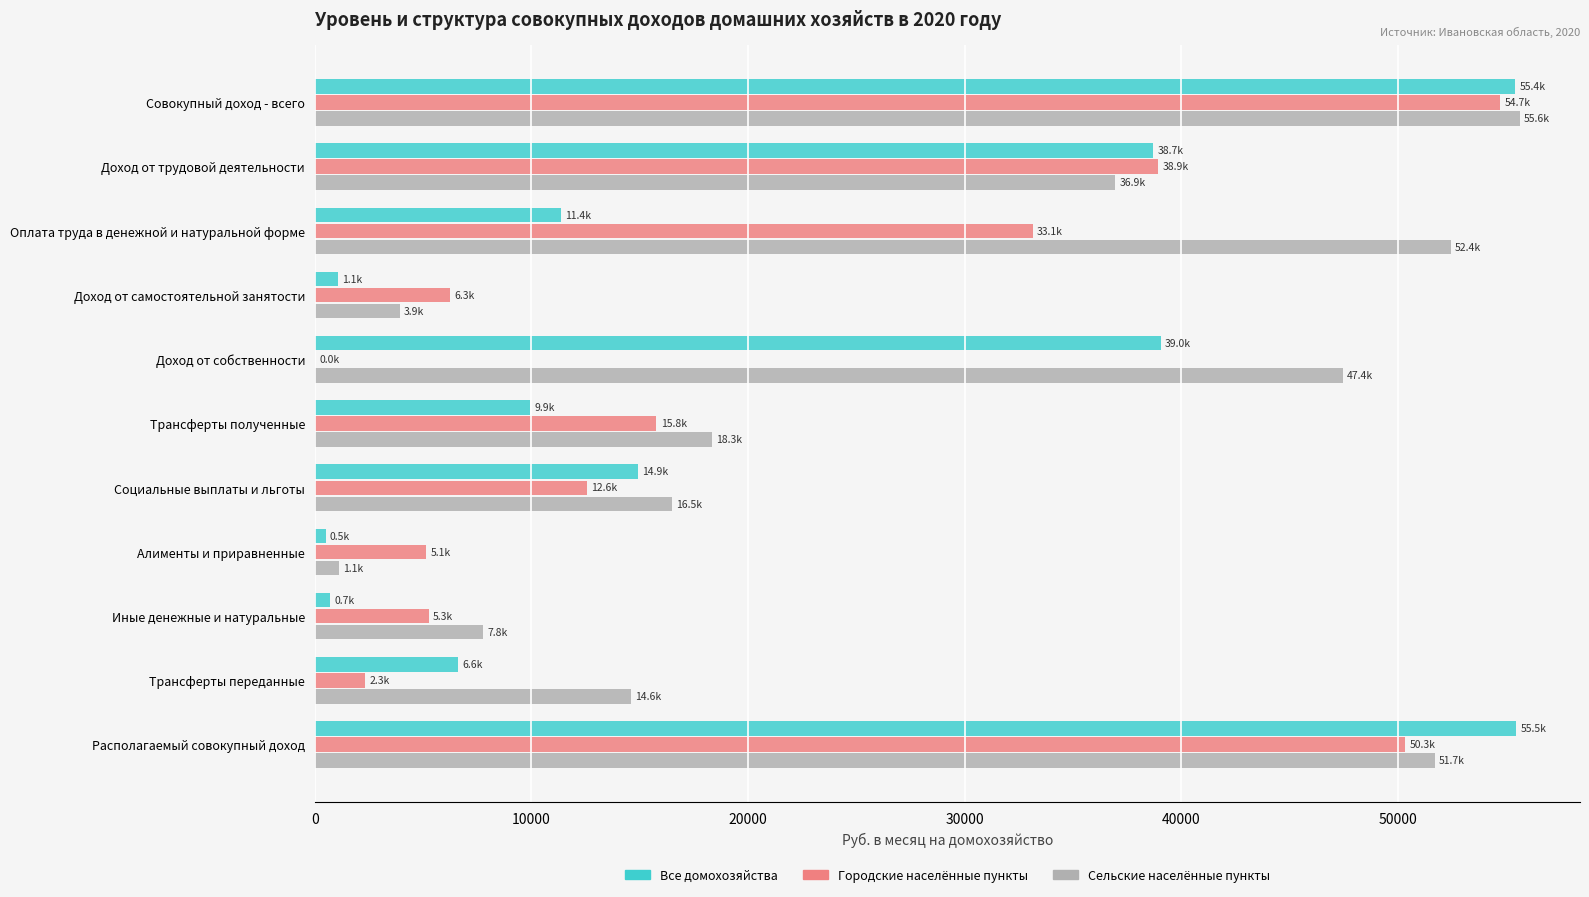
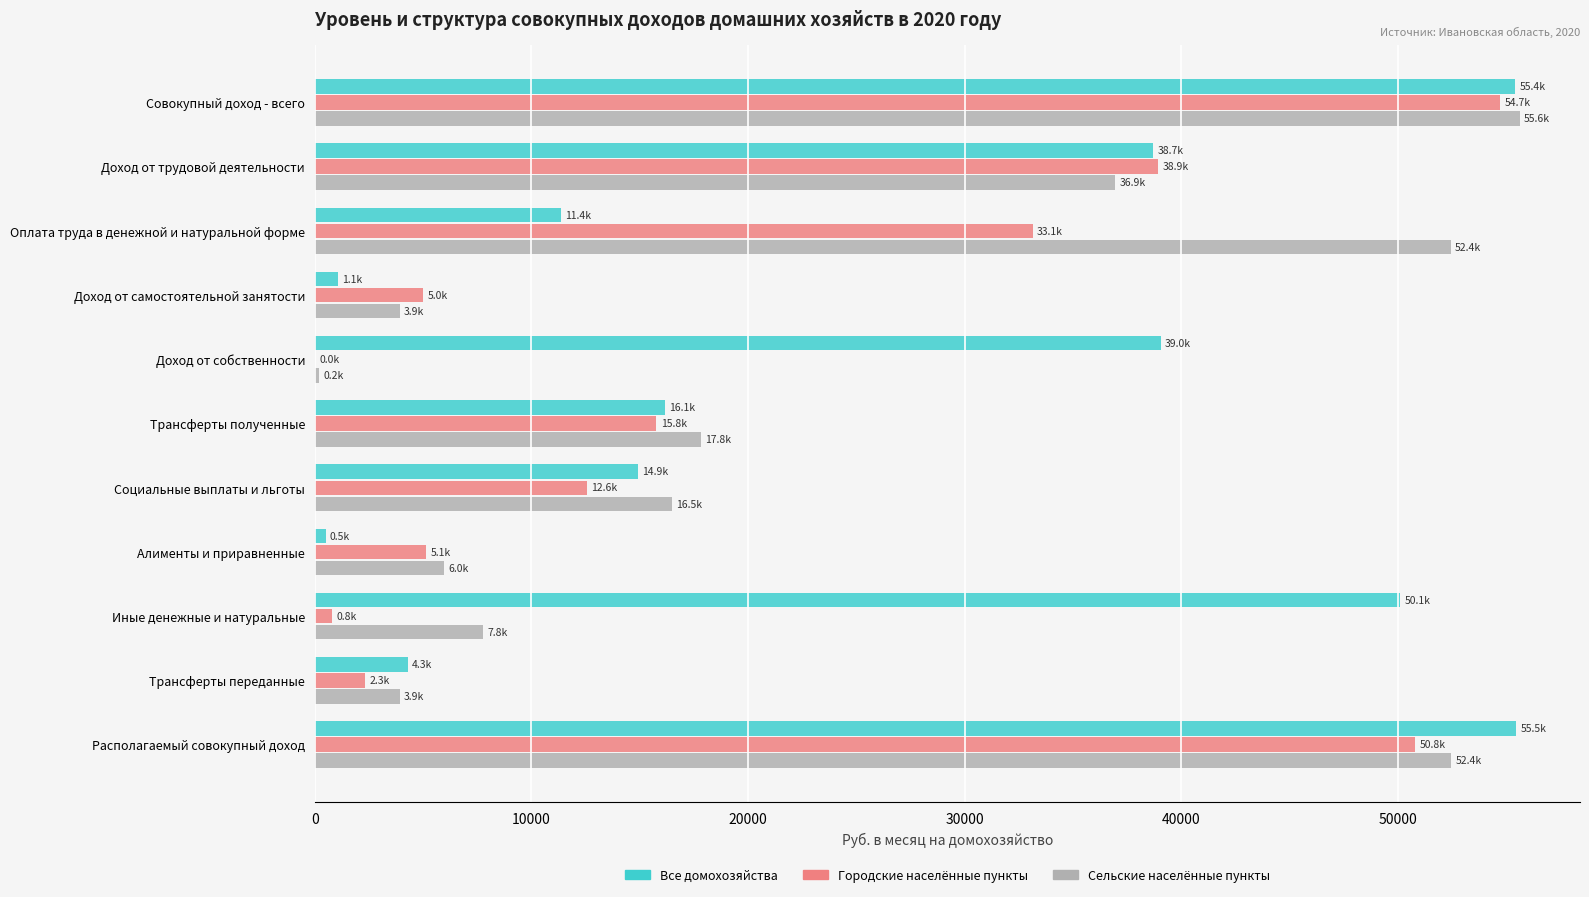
  {
    "Все домохозяйства": {
      "Совокупный доход - всего": "55.4k",
      "Доход от трудовой деятельности": "38.7k",
      "Оплата труда в денежной и натуральной форме": "11.4k",
      "Доход от самостоятельной занятости": "1.1k",
      "Доход от собственности": "39.0k",
-     "Трансферты полученные": "9.9k",
+     "Трансферты полученные": "16.1k",
      "Социальные выплаты и льготы": "14.9k",
      "Алименты и приравненные": "0.5k",
-     "Иные денежные и натуральные": "0.7k",
-     "Трансферты переданные": "6.6k",
+     "Иные денежные и натуральные": "50.1k",
+     "Трансферты переданные": "4.3k",
      "Располагаемый совокупный доход": "55.5k"
    },
    "Городские населённые пункты": {
      "Совокупный доход - всего": "54.7k",
      "Доход от трудовой деятельности": "38.9k",
      "Оплата труда в денежной и натуральной форме": "33.1k",
-     "Доход от самостоятельной занятости": "6.3k",
+     "Доход от самостоятельной занятости": "5.0k",
      "Трансферты полученные": "15.8k",
      "Социальные выплаты и льготы": "12.6k",
      "Алименты и приравненные": "5.1k",
-     "Иные денежные и натуральные": "5.3k",
+     "Иные денежные и натуральные": "0.8k",
      "Трансферты переданные": "2.3k",
-     "Располагаемый совокупный доход": "50.3k"
+     "Располагаемый совокупный доход": "50.8k"
    },
    "Сельские населённые пункты": {
      "Совокупный доход - всего": "55.6k",
      "Доход от трудовой деятельности": "36.9k",
      "Оплата труда в денежной и натуральной форме": "52.4k",
      "Доход от самостоятельной занятости": "3.9k",
-     "Доход от собственности": "47.4k",
-     "Трансферты полученные": "18.3k",
+     "Доход от собственности": "0.2k",
+     "Трансферты полученные": "17.8k",
      "Социальные выплаты и льготы": "16.5k",
-     "Алименты и приравненные": "1.1k",
+     "Алименты и приравненные": "6.0k",
      "Иные денежные и натуральные": "7.8k",
-     "Трансферты переданные": "14.6k",
-     "Располагаемый совокупный доход": "51.7k"
+     "Трансферты переданные": "3.9k",
+     "Располагаемый совокупный доход": "52.4k"
    }
  }
